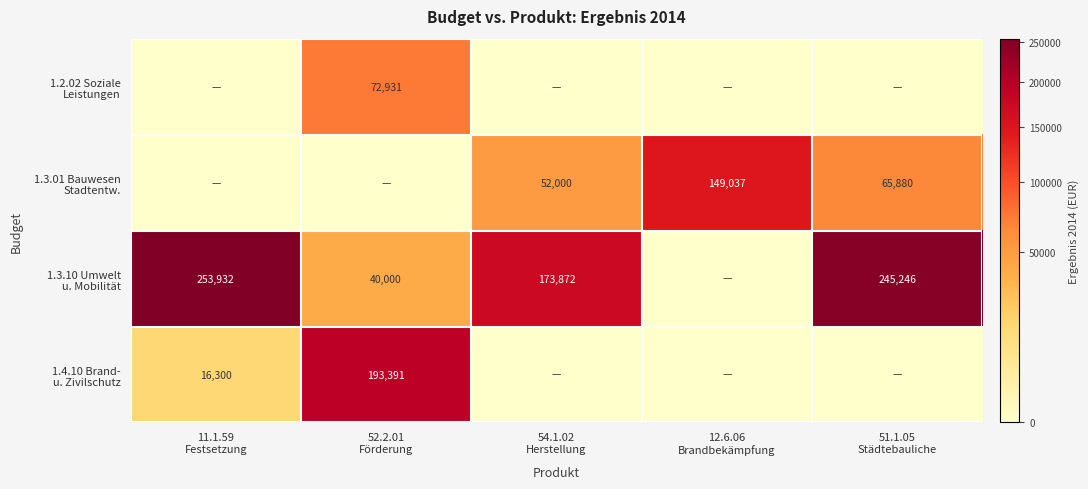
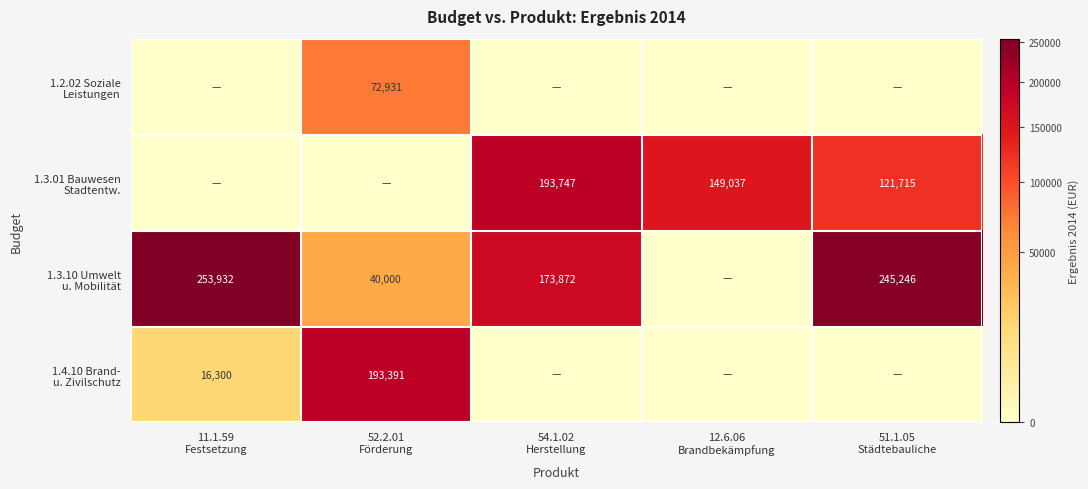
  {
    "1.2.02 Soziale Leistungen": {
      "52.2.01 Förderung": "72,931"
    },
    "1.3.01 Bauwesen Stadtentw.": {
-     "54.1.02 Herstellung": "52,000",
+     "54.1.02 Herstellung": "193,747",
      "12.6.06 Brandbekämpfung": "149,037",
-     "51.1.05 Städtebauliche": "65,880"
+     "51.1.05 Städtebauliche": "121,715"
    },
    "1.3.10 Umwelt u. Mobilität": {
      "11.1.59 Festsetzung": "253,932",
      "52.2.01 Förderung": "40,000",
      "54.1.02 Herstellung": "173,872",
      "51.1.05 Städtebauliche": "245,246"
    },
    "1.4.10 Brand- u. Zivilschutz": {
      "11.1.59 Festsetzung": "16,300",
      "52.2.01 Förderung": "193,391"
    }
  }
